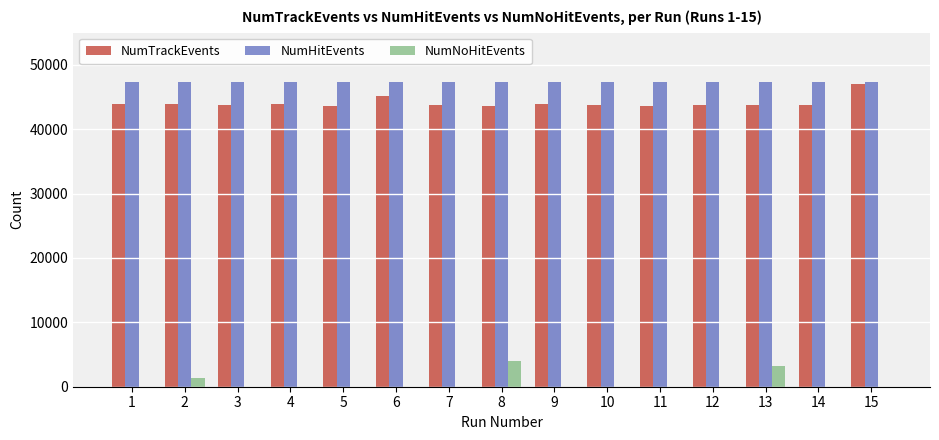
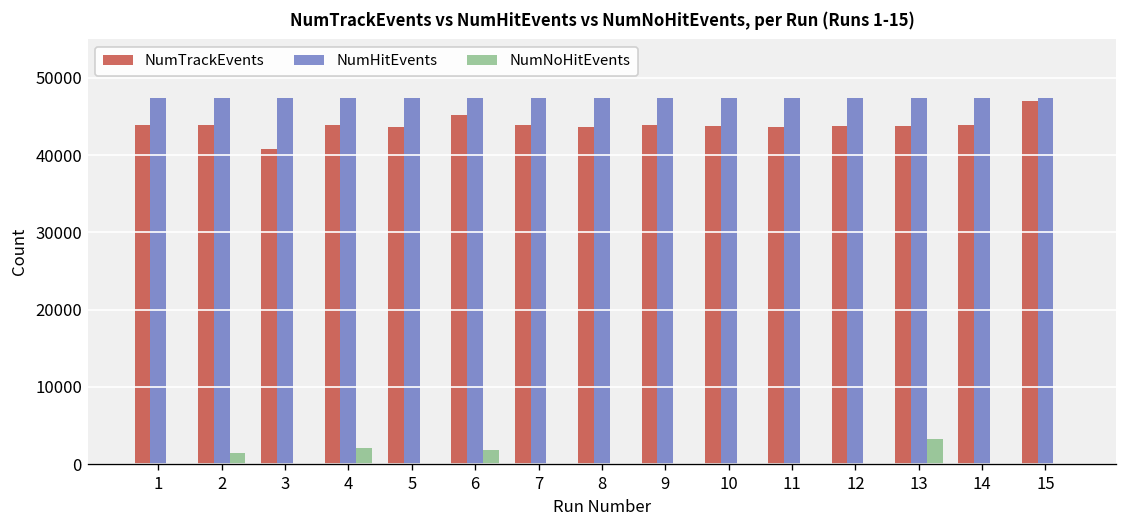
  {
    "NumTrackEvents": {
      "1": 44000,
      "2": 44000,
-     "3": 44000,
+     "3": 41000,
      "4": 44000,
      "5": 44000,
      "6": 45000,
      "7": 44000,
      "8": 44000,
      "9": 44000,
      "10": 44000,
      "11": 44000,
      "12": 44000,
      "13": 44000,
      "14": 44000,
      "15": 47000
    },
    "NumHitEvents": {
      "1": 47000,
      "2": 47000,
      "3": 47000,
      "4": 47000,
      "5": 47000,
      "6": 47000,
      "7": 47000,
      "8": 47000,
      "9": 47000,
      "10": 47000,
      "11": 47000,
      "12": 47000,
      "13": 47000,
      "14": 47000,
      "15": 47000
    },
    "NumNoHitEvents": {
      "2": 1000,
-     "4": 0,
-     "6": 0,
-     "8": 4000,
+     "4": 2000,
+     "6": 2000,
+     "8": 0,
      "13": 3000
    }
  }
